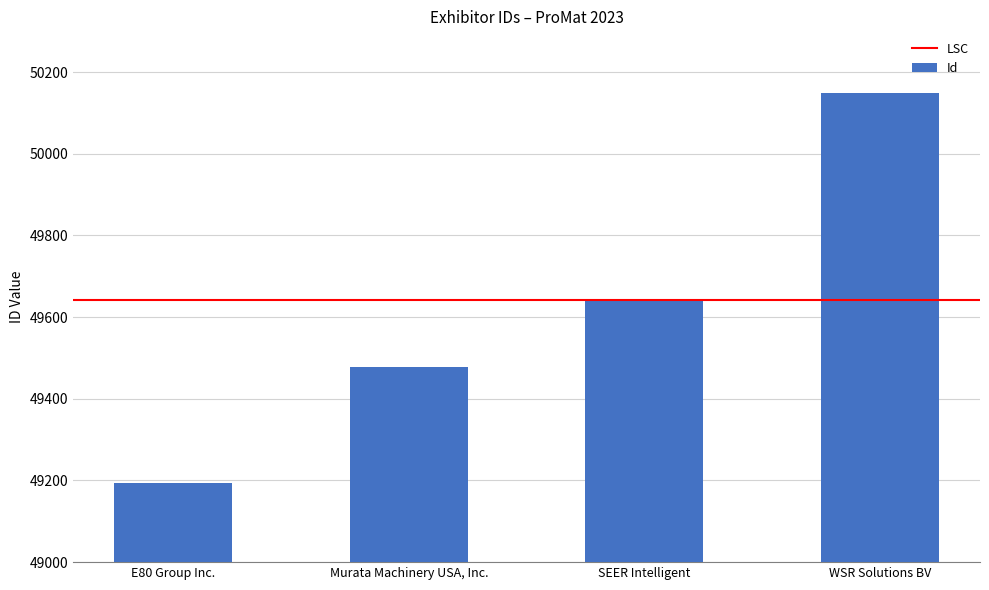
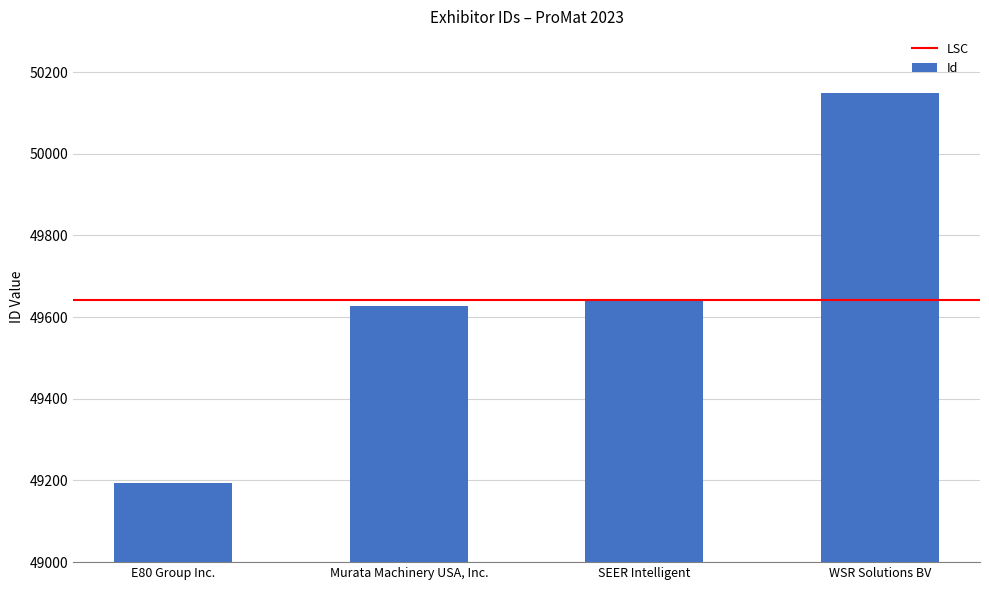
  {
    "E80 Group Inc.": 49190,
-   "Murata Machinery USA, Inc.": 49480,
+   "Murata Machinery USA, Inc.": 49630,
    "SEER Intelligent": 49640,
    "WSR Solutions BV": 50150
  }
